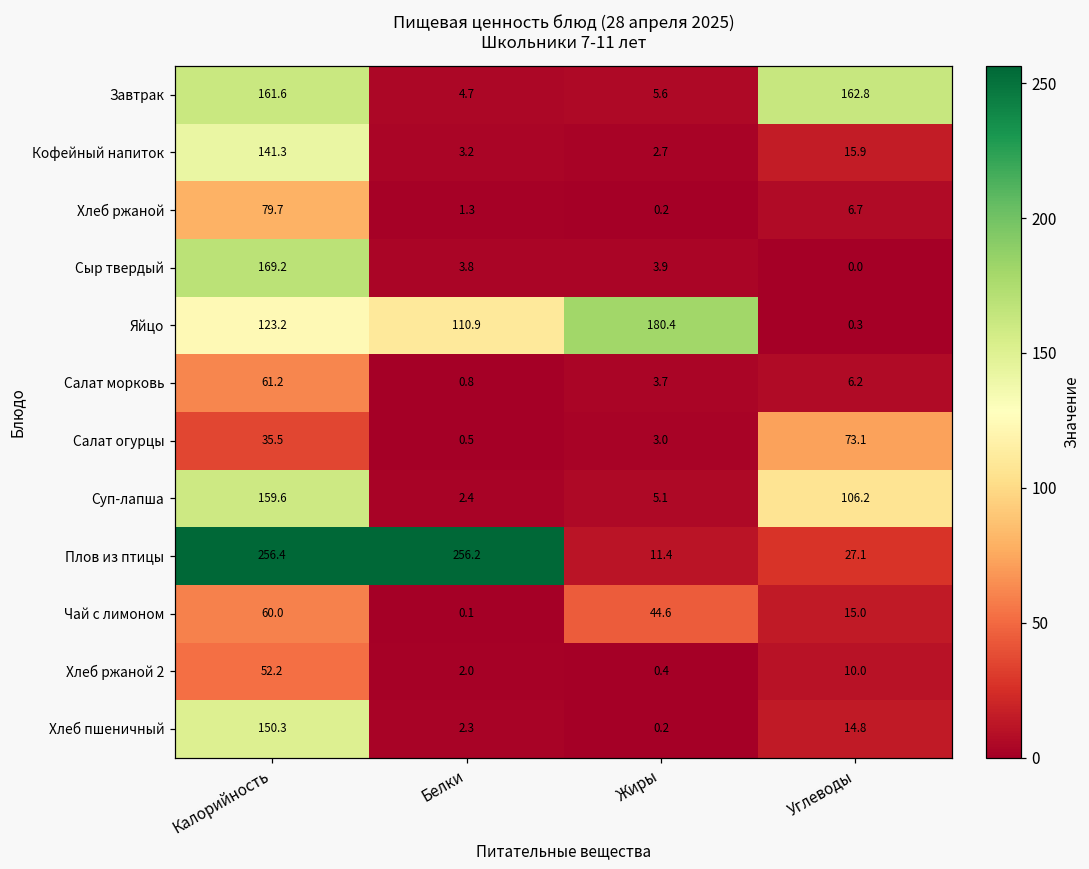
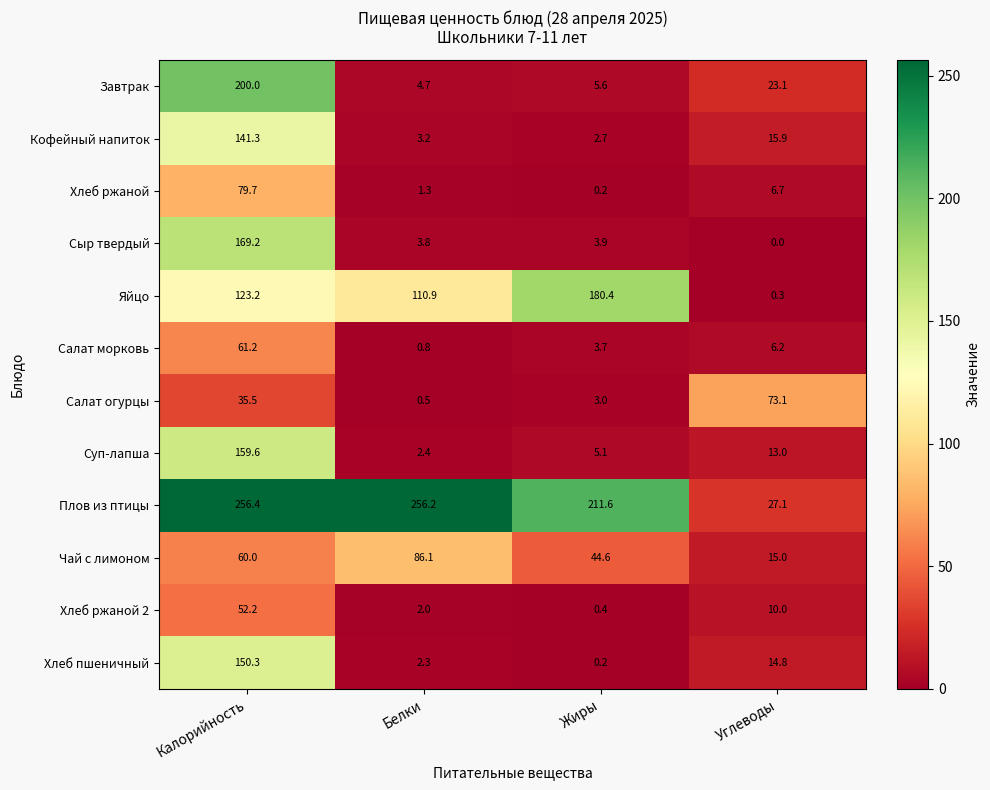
  {
    "Завтрак": {
-     "Калорийность": 161.6,
+     "Калорийность": 200.0,
      "Белки": 4.7,
      "Жиры": 5.6,
-     "Углеводы": 162.8
+     "Углеводы": 23.1
    },
    "Кофейный напиток": {
      "Калорийность": 141.3,
      "Белки": 3.2,
      "Жиры": 2.7,
      "Углеводы": 15.9
    },
    "Хлеб ржаной": {
      "Калорийность": 79.7,
      "Белки": 1.3,
      "Жиры": 0.2,
      "Углеводы": 6.7
    },
    "Сыр твердый": {
      "Калорийность": 169.2,
      "Белки": 3.8,
      "Жиры": 3.9,
      "Углеводы": 0.0
    },
    "Яйцо": {
      "Калорийность": 123.2,
      "Белки": 110.9,
      "Жиры": 180.4,
      "Углеводы": 0.3
    },
    "Салат морковь": {
      "Калорийность": 61.2,
      "Белки": 0.8,
      "Жиры": 3.7,
      "Углеводы": 6.2
    },
    "Салат огурцы": {
      "Калорийность": 35.5,
      "Белки": 0.5,
      "Жиры": 3.0,
      "Углеводы": 73.1
    },
    "Суп-лапша": {
      "Калорийность": 159.6,
      "Белки": 2.4,
      "Жиры": 5.1,
-     "Углеводы": 106.2
+     "Углеводы": 13.0
    },
    "Плов из птицы": {
      "Калорийность": 256.4,
      "Белки": 256.2,
-     "Жиры": 11.4,
+     "Жиры": 211.6,
      "Углеводы": 27.1
    },
    "Чай с лимоном": {
      "Калорийность": 60.0,
-     "Белки": 0.1,
+     "Белки": 86.1,
      "Жиры": 44.6,
      "Углеводы": 15.0
    },
    "Хлеб ржаной 2": {
      "Калорийность": 52.2,
      "Белки": 2.0,
      "Жиры": 0.4,
      "Углеводы": 10.0
    },
    "Хлеб пшеничный": {
      "Калорийность": 150.3,
      "Белки": 2.3,
      "Жиры": 0.2,
      "Углеводы": 14.8
    }
  }
